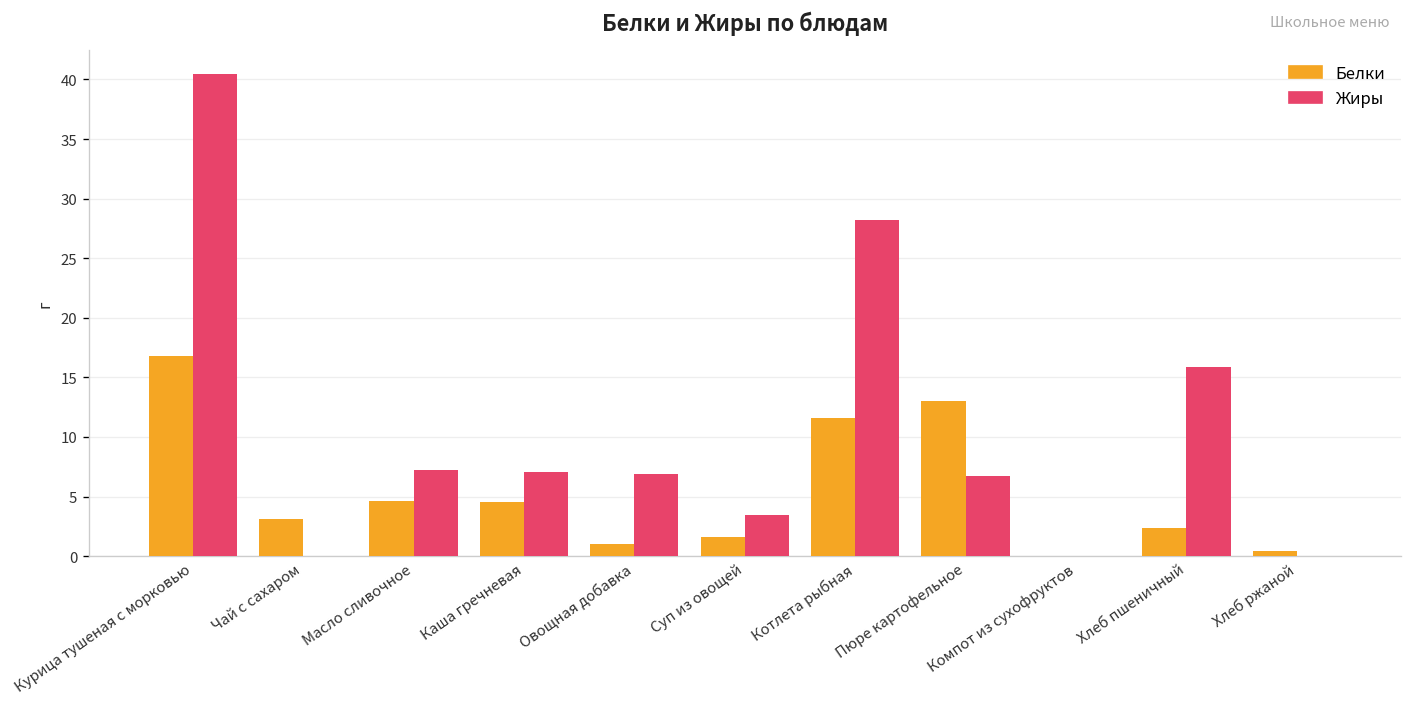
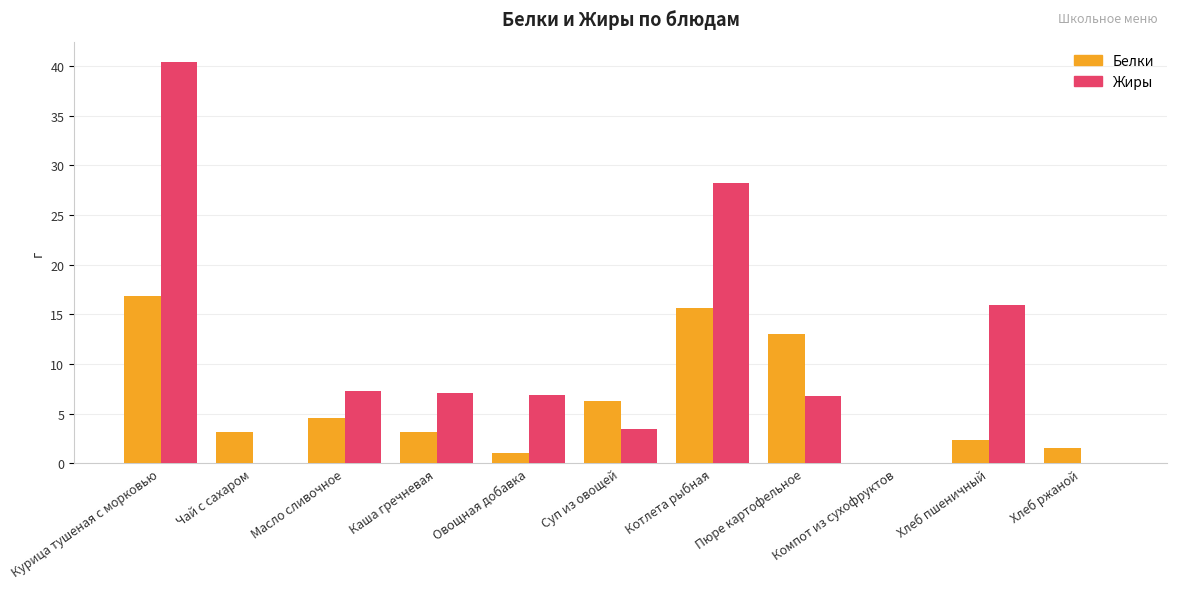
  {
    "Белки": {
      "Курица тушеная с морковью": 17,
      "Чай с сахаром": 3,
      "Масло сливочное": 5,
-     "Каша гречневая": 5,
+     "Каша гречневая": 3,
      "Овощная добавка": 1,
-     "Суп из овощей": 2,
-     "Котлета рыбная": 12,
+     "Суп из овощей": 6,
+     "Котлета рыбная": 16,
      "Пюре картофельное": 13,
      "Компот из сухофруктов": 0,
      "Хлеб пшеничный": 2,
-     "Хлеб ржаной": 0
+     "Хлеб ржаной": 2
    },
    "Жиры": {
      "Курица тушеная с морковью": 40,
      "Чай с сахаром": 0,
      "Масло сливочное": 7,
      "Каша гречневая": 7,
      "Овощная добавка": 7,
      "Суп из овощей": 3,
      "Котлета рыбная": 28,
      "Пюре картофельное": 7,
      "Компот из сухофруктов": 0,
      "Хлеб пшеничный": 16,
      "Хлеб ржаной": 0
    }
  }
